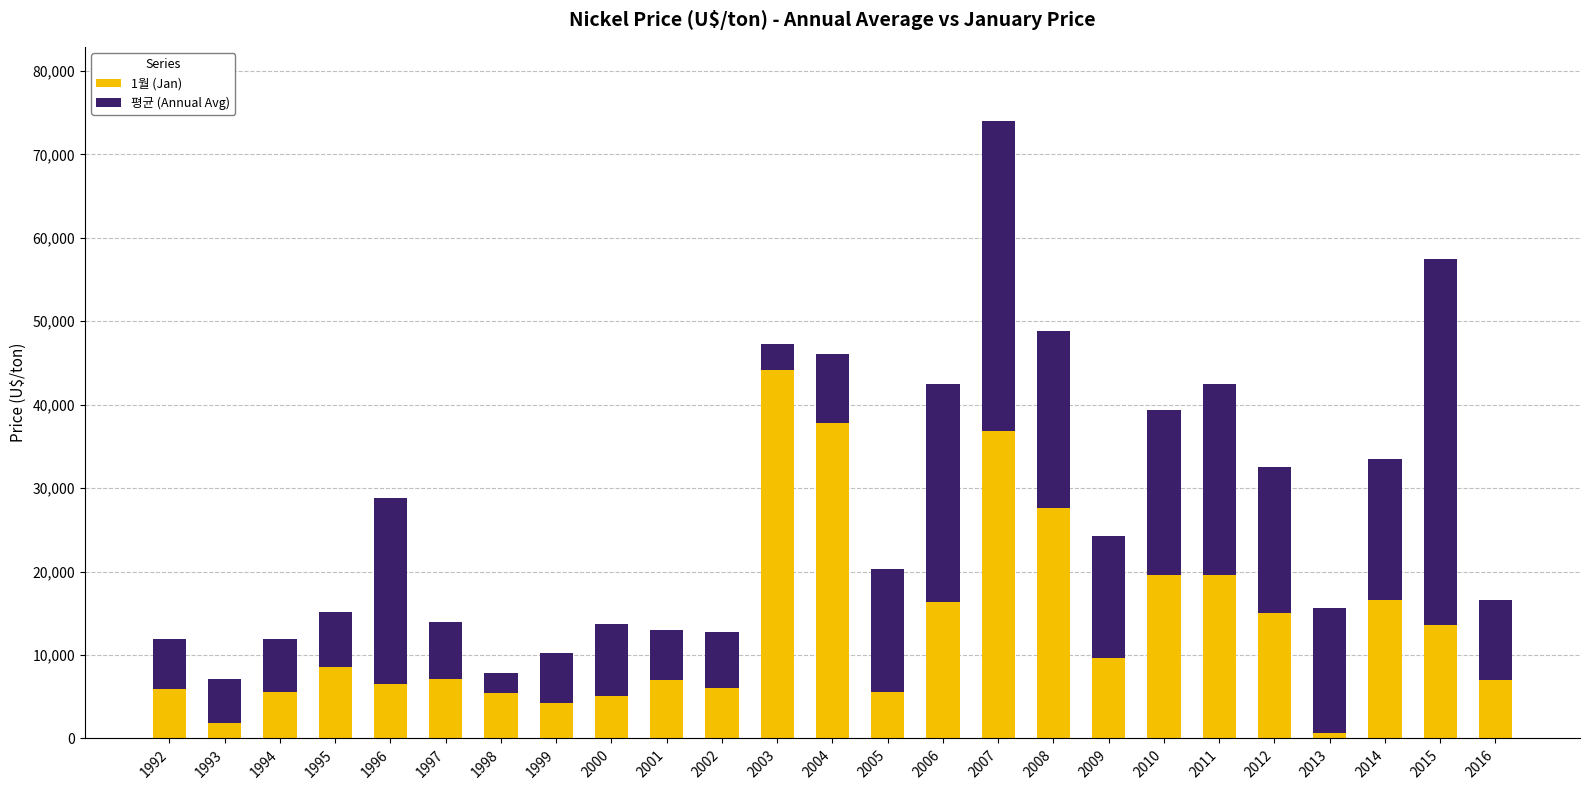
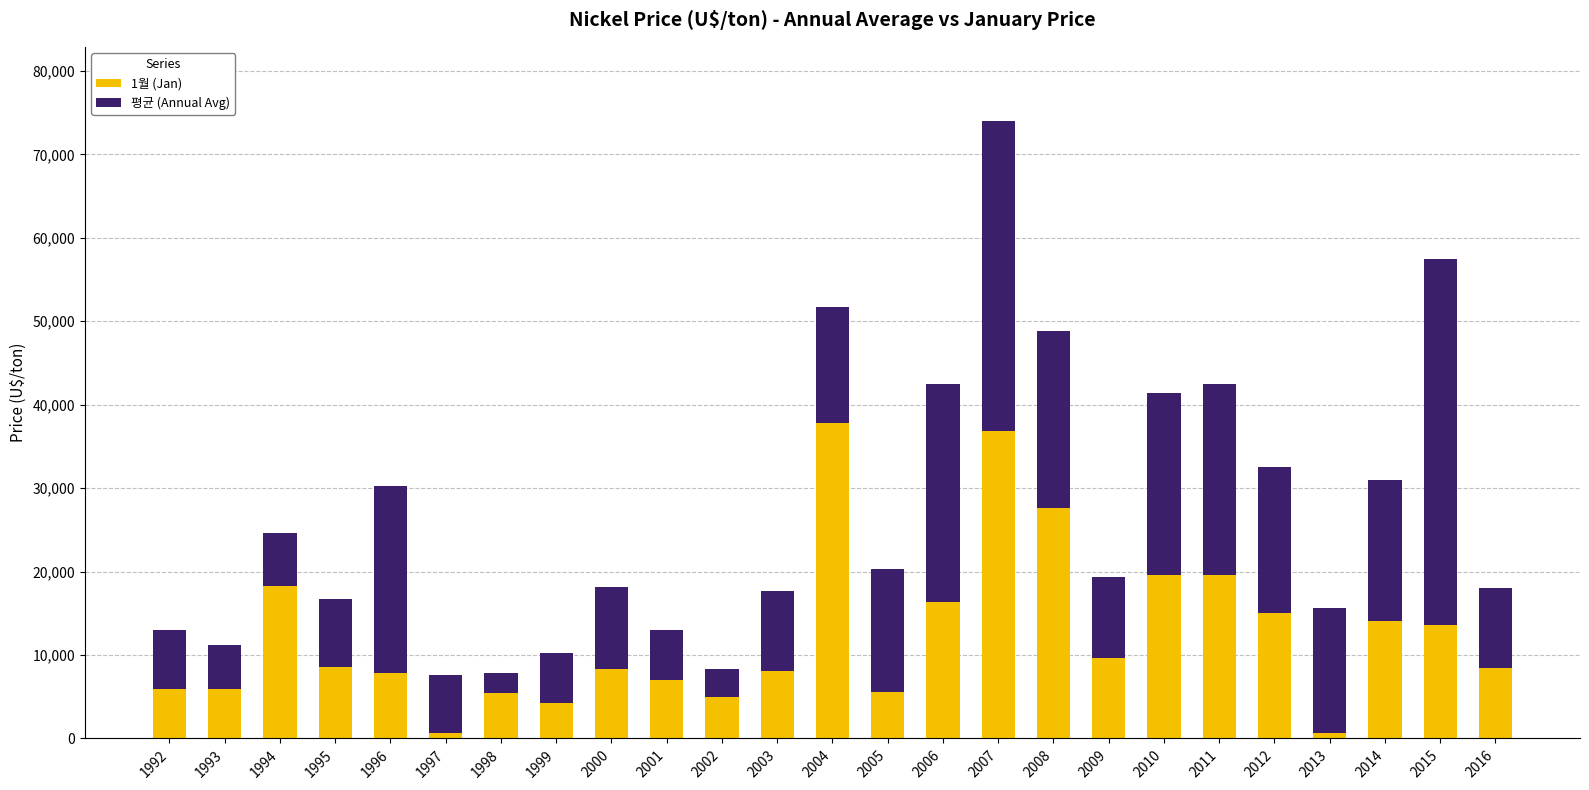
  {
    "1월 (Jan)": {
      "1992": "6,000",
-     "1993": "2,000",
-     "1994": "6,000",
+     "1993": "6,000",
+     "1994": "18,000",
      "1995": "9,000",
-     "1996": "6,000",
-     "1997": "7,000",
+     "1996": "8,000",
+     "1997": "1,000",
      "1998": "5,000",
      "1999": "4,000",
-     "2000": "5,000",
+     "2000": "8,000",
      "2001": "7,000",
-     "2002": "6,000",
-     "2003": "44,000",
+     "2002": "5,000",
+     "2003": "8,000",
      "2004": "38,000",
      "2005": "6,000",
      "2006": "16,000",
      "2007": "37,000",
      "2008": "28,000",
      "2009": "10,000",
      "2010": "20,000",
      "2011": "20,000",
      "2012": "15,000",
      "2013": "1,000",
-     "2014": "17,000",
+     "2014": "14,000",
      "2015": "14,000",
-     "2016": "7,000"
+     "2016": "8,000"
    },
    "평균 (Annual Avg)": {
-     "1992": "6,000",
+     "1992": "7,000",
      "1993": "5,000",
      "1994": "6,000",
-     "1995": "7,000",
+     "1995": "8,000",
      "1996": "22,000",
      "1997": "7,000",
      "1998": "2,000",
      "1999": "6,000",
-     "2000": "9,000",
+     "2000": "10,000",
      "2001": "6,000",
-     "2002": "7,000",
-     "2003": "3,000",
-     "2004": "8,000",
+     "2002": "3,000",
+     "2003": "10,000",
+     "2004": "14,000",
      "2005": "15,000",
      "2006": "26,000",
      "2007": "37,000",
      "2008": "21,000",
-     "2009": "15,000",
-     "2010": "20,000",
+     "2009": "10,000",
+     "2010": "22,000",
      "2011": "23,000",
      "2012": "18,000",
      "2013": "15,000",
      "2014": "17,000",
      "2015": "44,000",
      "2016": "10,000"
    }
  }
